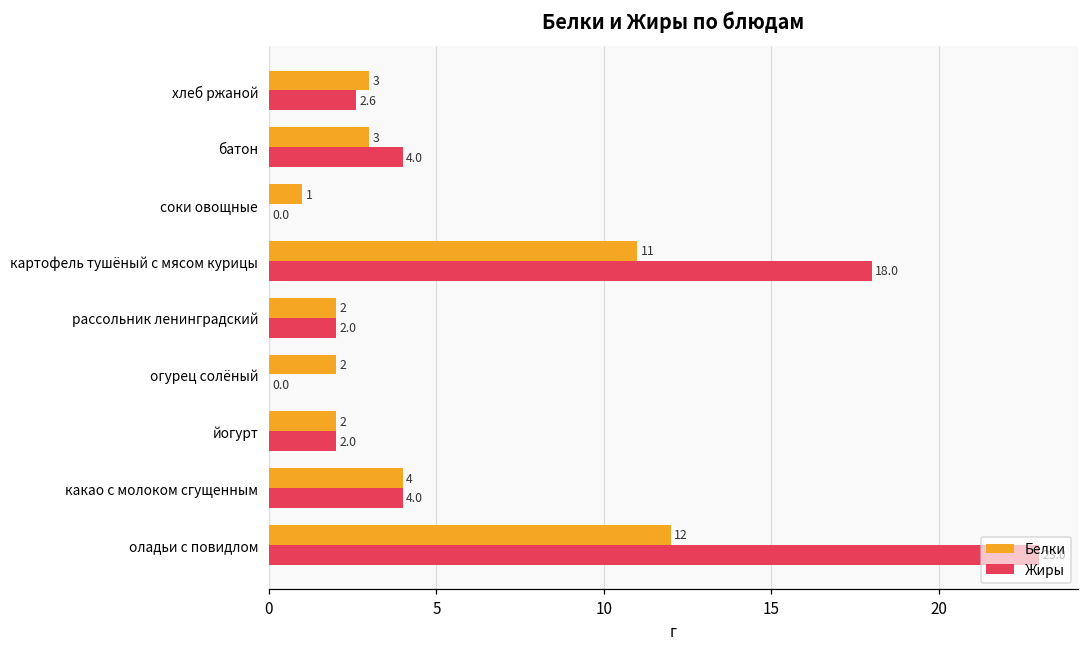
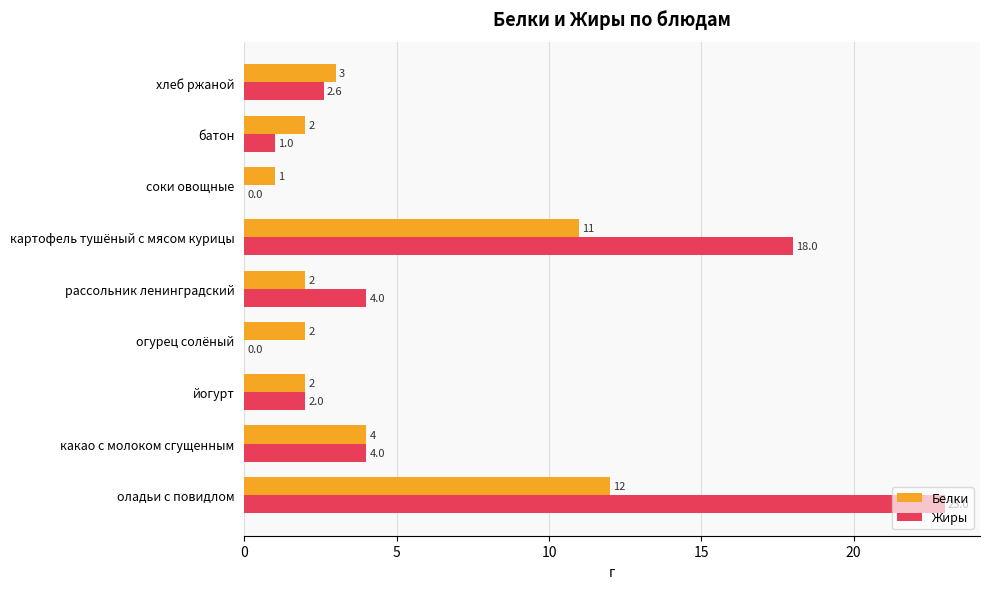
  {
    "Белки": {
      "хлеб ржаной": 3,
-     "батон": 3,
+     "батон": 2,
      "соки овощные": 1,
      "картофель тушёный с мясом курицы": 11,
      "рассольник ленинградский": 2,
      "огурец солёный": 2,
      "йогурт": 2,
      "какао с молоком сгущенным": 4,
      "оладьи с повидлом": 12
    },
    "Жиры": {
      "хлеб ржаной": 2.6,
-     "батон": 4.0,
+     "батон": 1.0,
      "соки овощные": 0.0,
      "картофель тушёный с мясом курицы": 18.0,
-     "рассольник ленинградский": 2.0,
+     "рассольник ленинградский": 4.0,
      "огурец солёный": 0.0,
      "йогурт": 2.0,
      "какао с молоком сгущенным": 4.0
    }
  }
